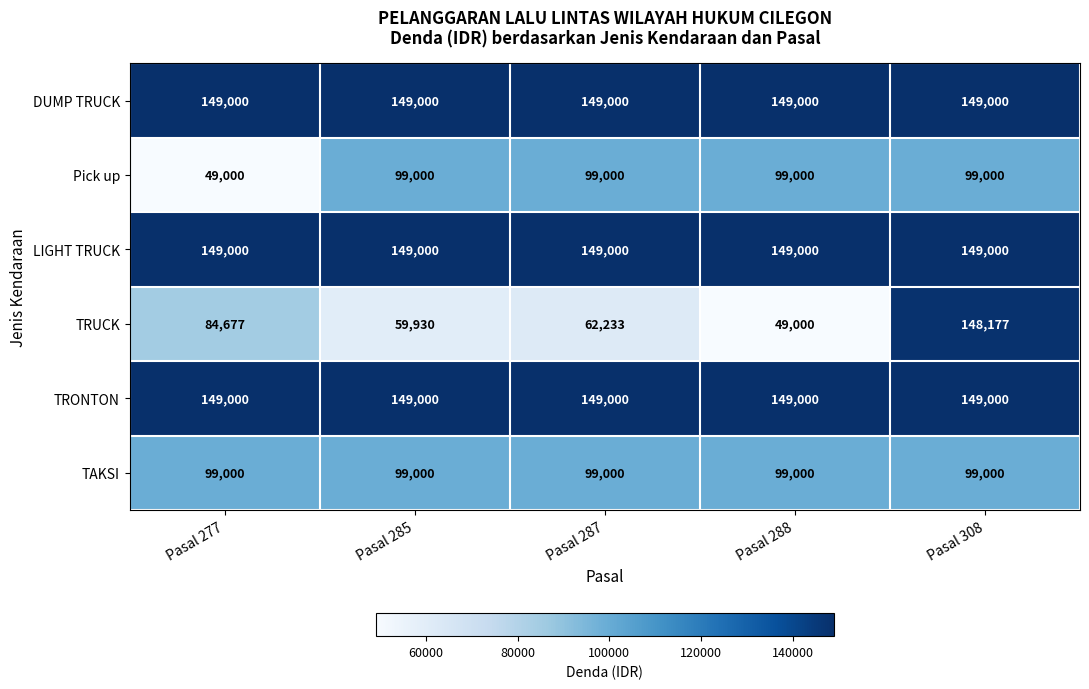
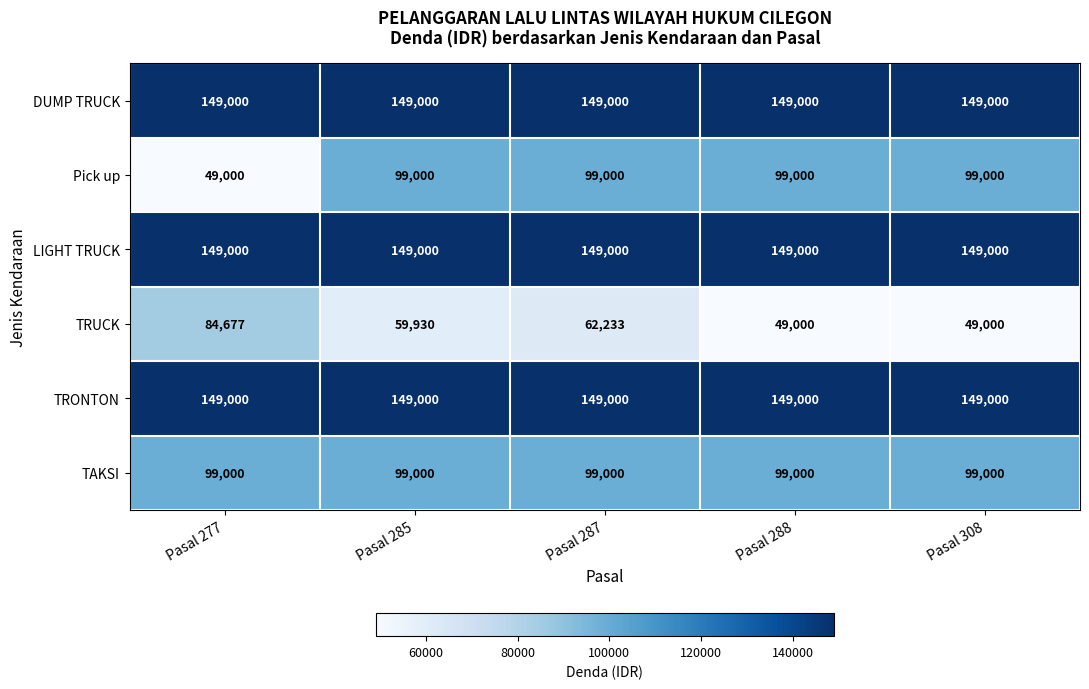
  {
    "DUMP TRUCK": {
      "Pasal 277": "149,000",
      "Pasal 285": "149,000",
      "Pasal 287": "149,000",
      "Pasal 288": "149,000",
      "Pasal 308": "149,000"
    },
    "Pick up": {
      "Pasal 277": "49,000",
      "Pasal 285": "99,000",
      "Pasal 287": "99,000",
      "Pasal 288": "99,000",
      "Pasal 308": "99,000"
    },
    "LIGHT TRUCK": {
      "Pasal 277": "149,000",
      "Pasal 285": "149,000",
      "Pasal 287": "149,000",
      "Pasal 288": "149,000",
      "Pasal 308": "149,000"
    },
    "TRUCK": {
      "Pasal 277": "84,677",
      "Pasal 285": "59,930",
      "Pasal 287": "62,233",
      "Pasal 288": "49,000",
-     "Pasal 308": "148,177"
+     "Pasal 308": "49,000"
    },
    "TRONTON": {
      "Pasal 277": "149,000",
      "Pasal 285": "149,000",
      "Pasal 287": "149,000",
      "Pasal 288": "149,000",
      "Pasal 308": "149,000"
    },
    "TAKSI": {
      "Pasal 277": "99,000",
      "Pasal 285": "99,000",
      "Pasal 287": "99,000",
      "Pasal 288": "99,000",
      "Pasal 308": "99,000"
    }
  }
